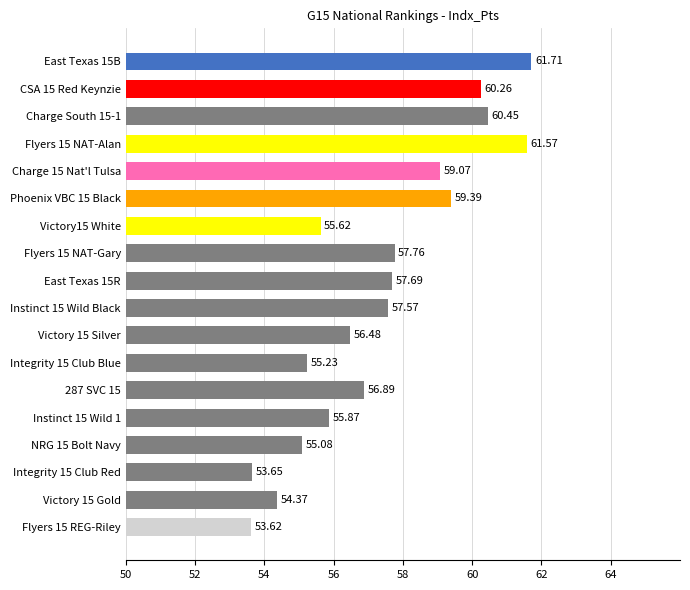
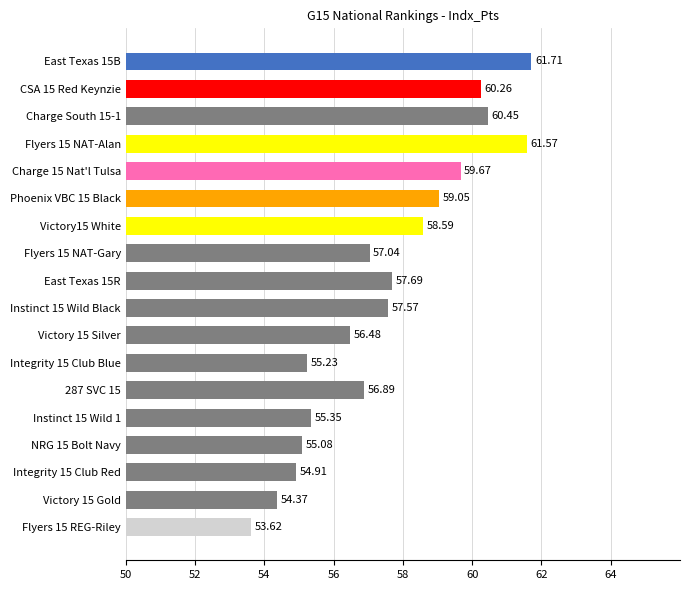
  {
    "East Texas 15B": 61.71,
    "CSA 15 Red Keynzie": 60.26,
    "Charge South 15-1": 60.45,
    "Flyers 15 NAT-Alan": 61.57,
-   "Charge 15 Nat'l Tulsa": 59.07,
-   "Phoenix VBC 15 Black": 59.39,
-   "Victory15 White": 55.62,
-   "Flyers 15 NAT-Gary": 57.76,
+   "Charge 15 Nat'l Tulsa": 59.67,
+   "Phoenix VBC 15 Black": 59.05,
+   "Victory15 White": 58.59,
+   "Flyers 15 NAT-Gary": 57.04,
    "East Texas 15R": 57.69,
    "Instinct 15 Wild Black": 57.57,
    "Victory 15 Silver": 56.48,
    "Integrity 15 Club Blue": 55.23,
    "287 SVC 15": 56.89,
-   "Instinct 15 Wild 1": 55.87,
+   "Instinct 15 Wild 1": 55.35,
    "NRG 15 Bolt Navy": 55.08,
-   "Integrity 15 Club Red": 53.65,
+   "Integrity 15 Club Red": 54.91,
    "Victory 15 Gold": 54.37,
    "Flyers 15 REG-Riley": 53.62
  }
